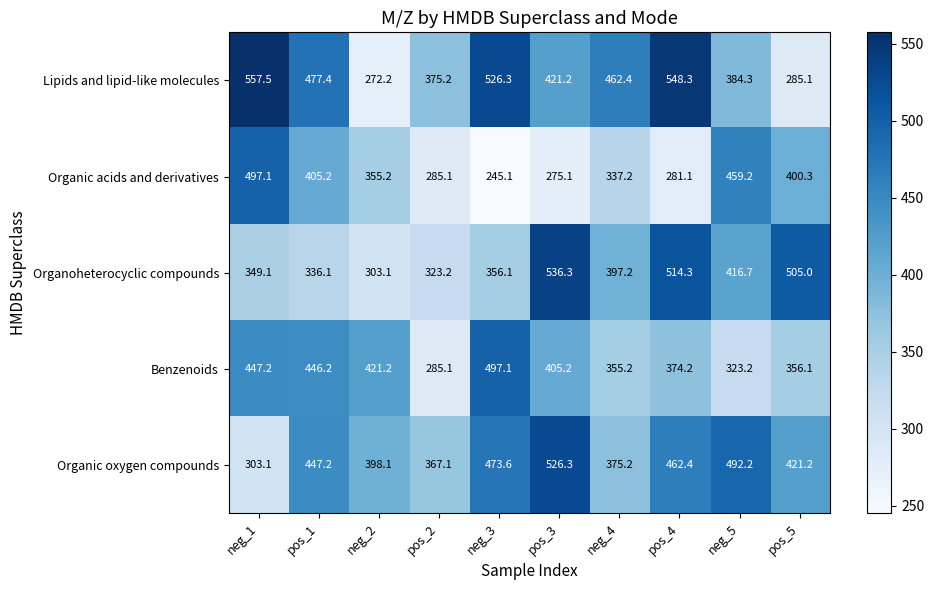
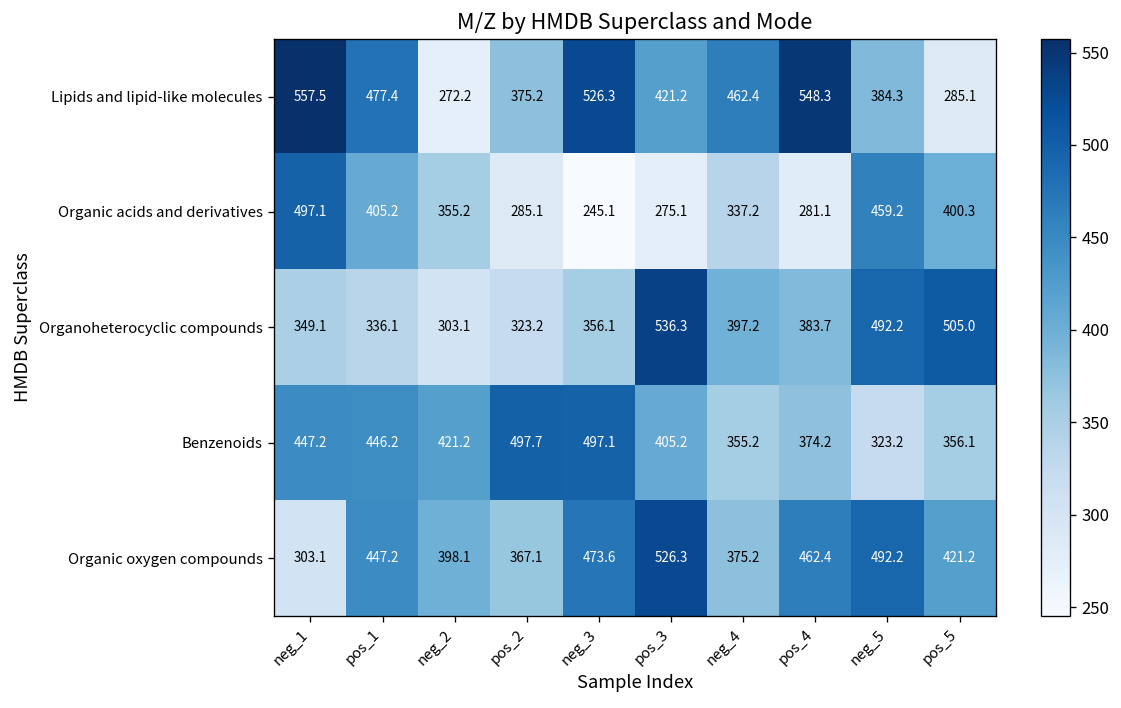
  {
    "Lipids and lipid-like molecules": {
      "neg_1": 557.5,
      "pos_1": 477.4,
      "neg_2": 272.2,
      "pos_2": 375.2,
      "neg_3": 526.3,
      "pos_3": 421.2,
      "neg_4": 462.4,
      "pos_4": 548.3,
      "neg_5": 384.3,
      "pos_5": 285.1
    },
    "Organic acids and derivatives": {
      "neg_1": 497.1,
      "pos_1": 405.2,
      "neg_2": 355.2,
      "pos_2": 285.1,
      "neg_3": 245.1,
      "pos_3": 275.1,
      "neg_4": 337.2,
      "pos_4": 281.1,
      "neg_5": 459.2,
      "pos_5": 400.3
    },
    "Organoheterocyclic compounds": {
      "neg_1": 349.1,
      "pos_1": 336.1,
      "neg_2": 303.1,
      "pos_2": 323.2,
      "neg_3": 356.1,
      "pos_3": 536.3,
      "neg_4": 397.2,
-     "pos_4": 514.3,
-     "neg_5": 416.7,
+     "pos_4": 383.7,
+     "neg_5": 492.2,
      "pos_5": 505.0
    },
    "Benzenoids": {
      "neg_1": 447.2,
      "pos_1": 446.2,
      "neg_2": 421.2,
-     "pos_2": 285.1,
+     "pos_2": 497.7,
      "neg_3": 497.1,
      "pos_3": 405.2,
      "neg_4": 355.2,
      "pos_4": 374.2,
      "neg_5": 323.2,
      "pos_5": 356.1
    },
    "Organic oxygen compounds": {
      "neg_1": 303.1,
      "pos_1": 447.2,
      "neg_2": 398.1,
      "pos_2": 367.1,
      "neg_3": 473.6,
      "pos_3": 526.3,
      "neg_4": 375.2,
      "pos_4": 462.4,
      "neg_5": 492.2,
      "pos_5": 421.2
    }
  }
